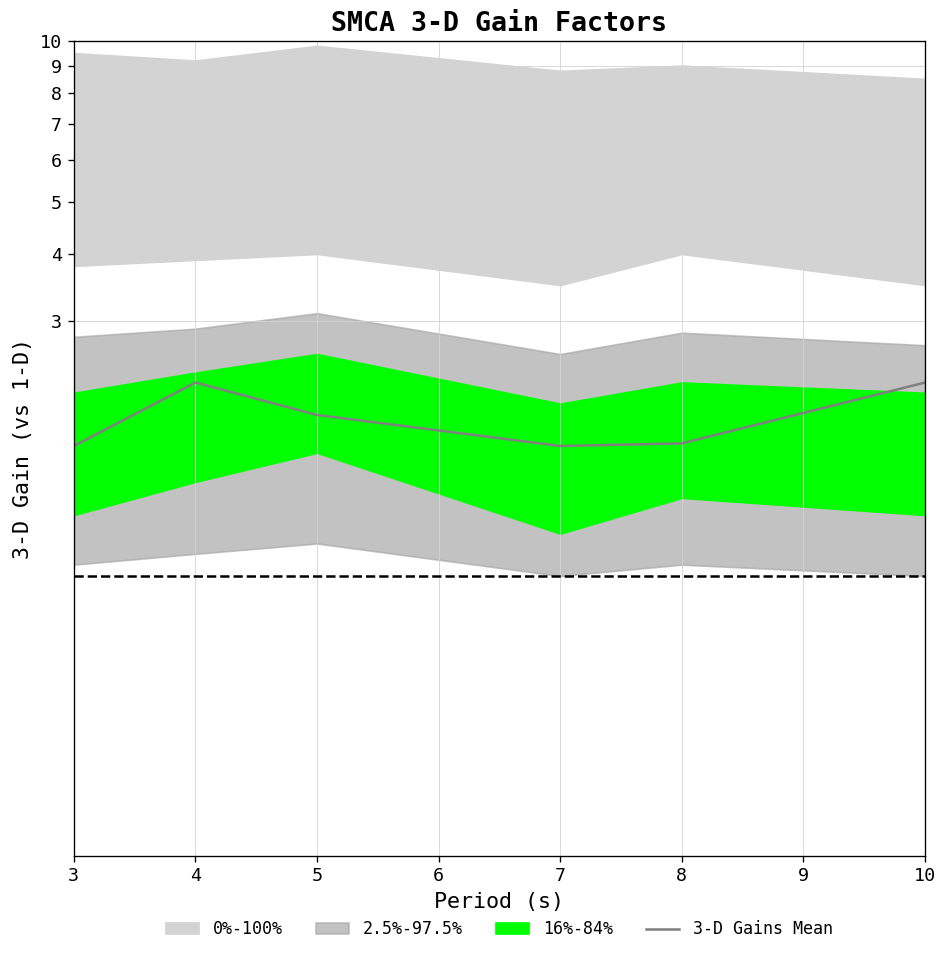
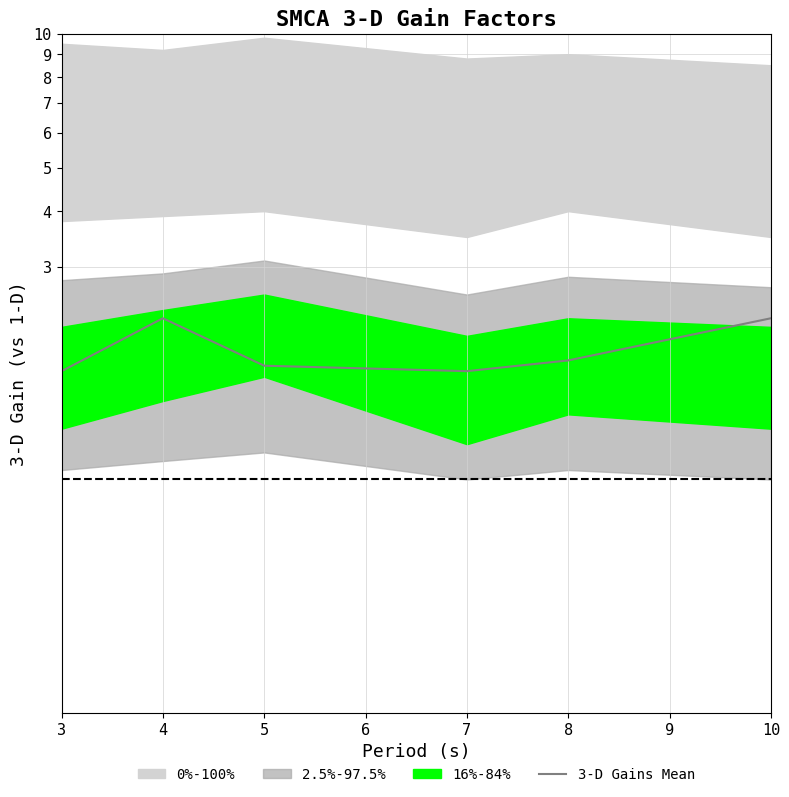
  {
    "3-D Gains Mean": {
      "3": 1.75,
      "4": 2.3,
-     "5": 2.0,
+     "5": 1.8,
      "7": 1.75,
-     "8": 1.77,
+     "8": 1.85,
      "10": 2.3
    }
  }
